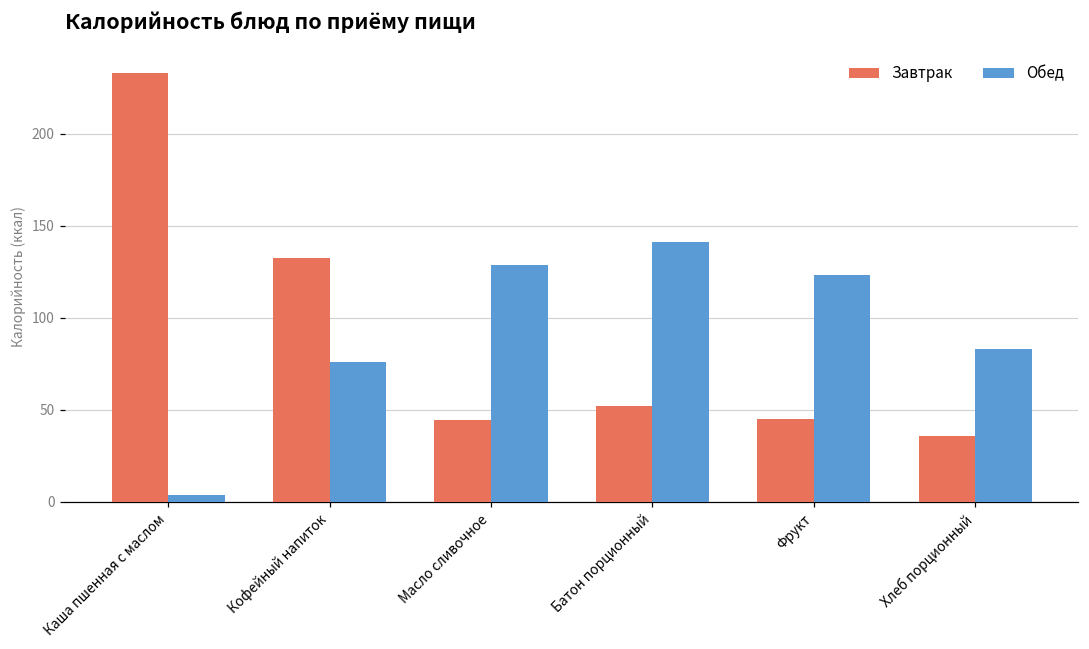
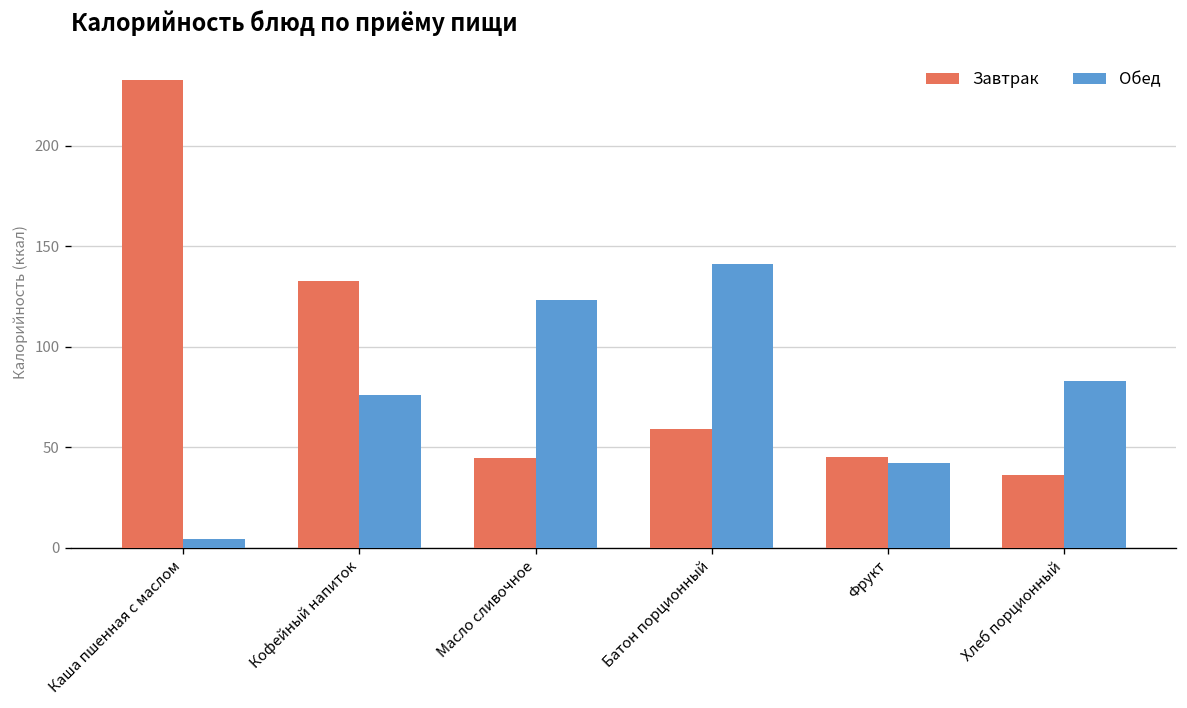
  {
    "Завтрак": {
      "Каша пшенная с маслом": 233,
      "Кофейный напиток": 133,
      "Масло сливочное": 44,
-     "Батон порционный": 52,
+     "Батон порционный": 59,
      "Фрукт": 45,
      "Хлеб порционный": 36
    },
    "Обед": {
      "Каша пшенная с маслом": 4,
      "Кофейный напиток": 76,
-     "Масло сливочное": 129,
+     "Масло сливочное": 123,
      "Батон порционный": 141,
-     "Фрукт": 123,
+     "Фрукт": 42,
      "Хлеб порционный": 83
    }
  }
